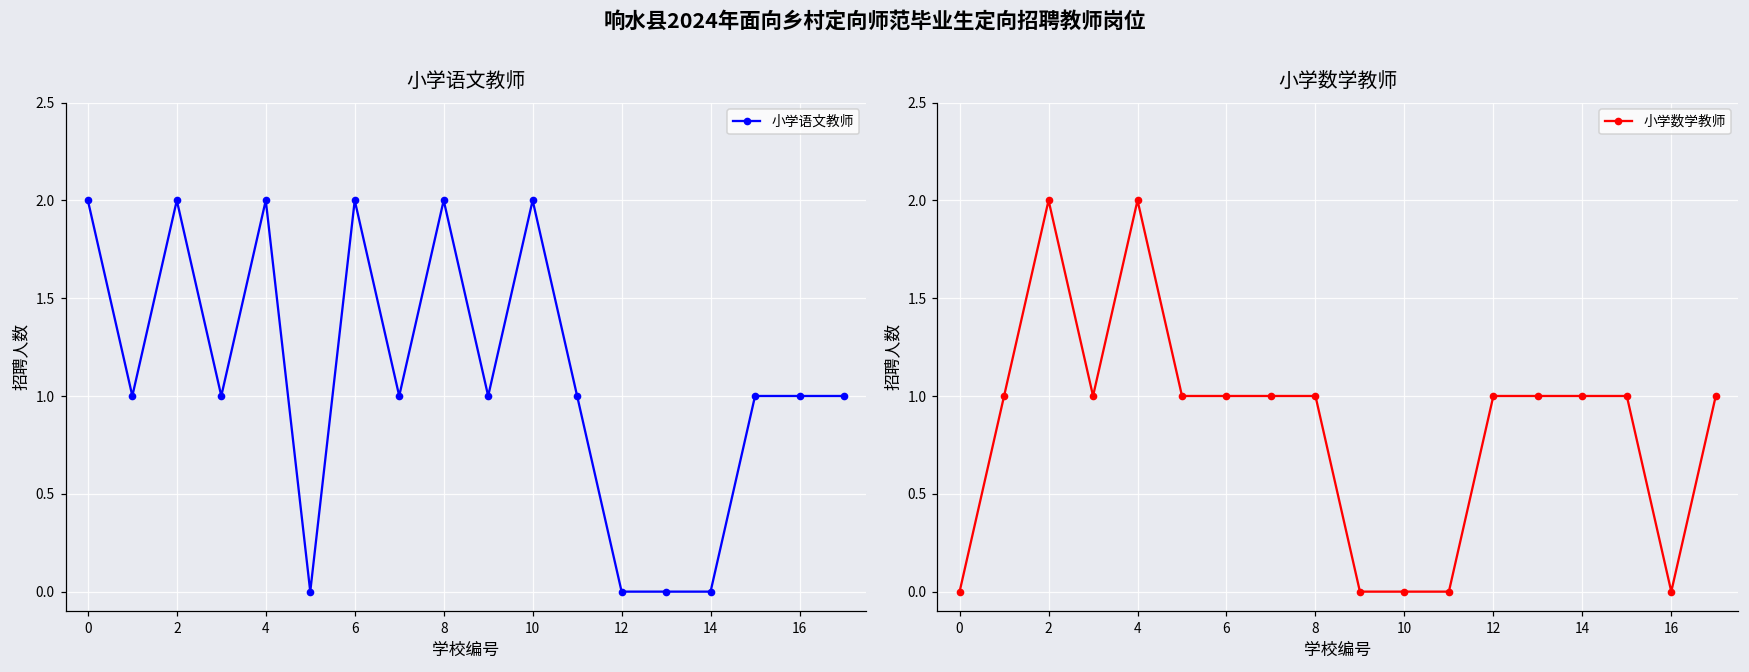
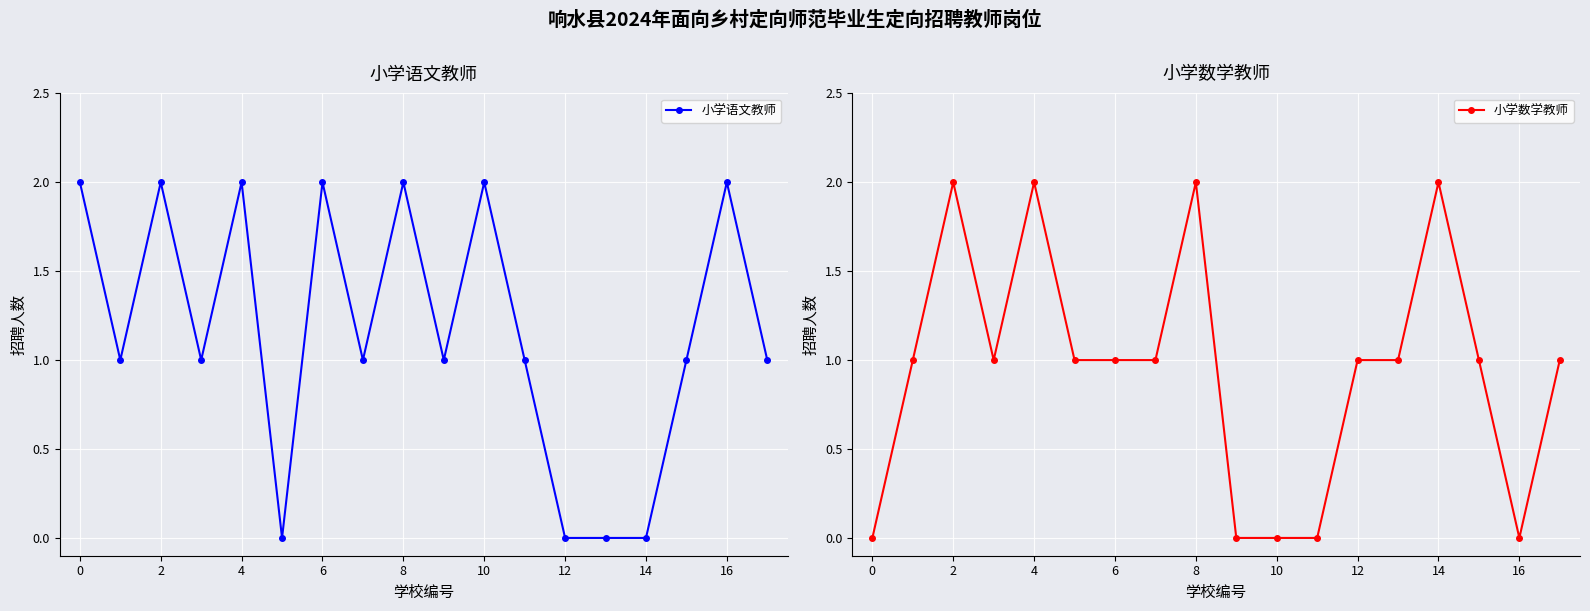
  {
    "小学语文教师": {
      "0": 2,
      "2": 2,
      "4": 2,
      "6": 2,
      "8": 2,
      "10": 2,
      "12": 0,
      "14": 0,
-     "16": 1
+     "16": 2
    },
    "小学数学教师": {
      "0": 0,
      "2": 2,
      "4": 2,
      "6": 1,
-     "8": 1,
+     "8": 2,
      "10": 0,
      "12": 1,
-     "14": 1,
+     "14": 2,
      "16": 0
    }
  }
